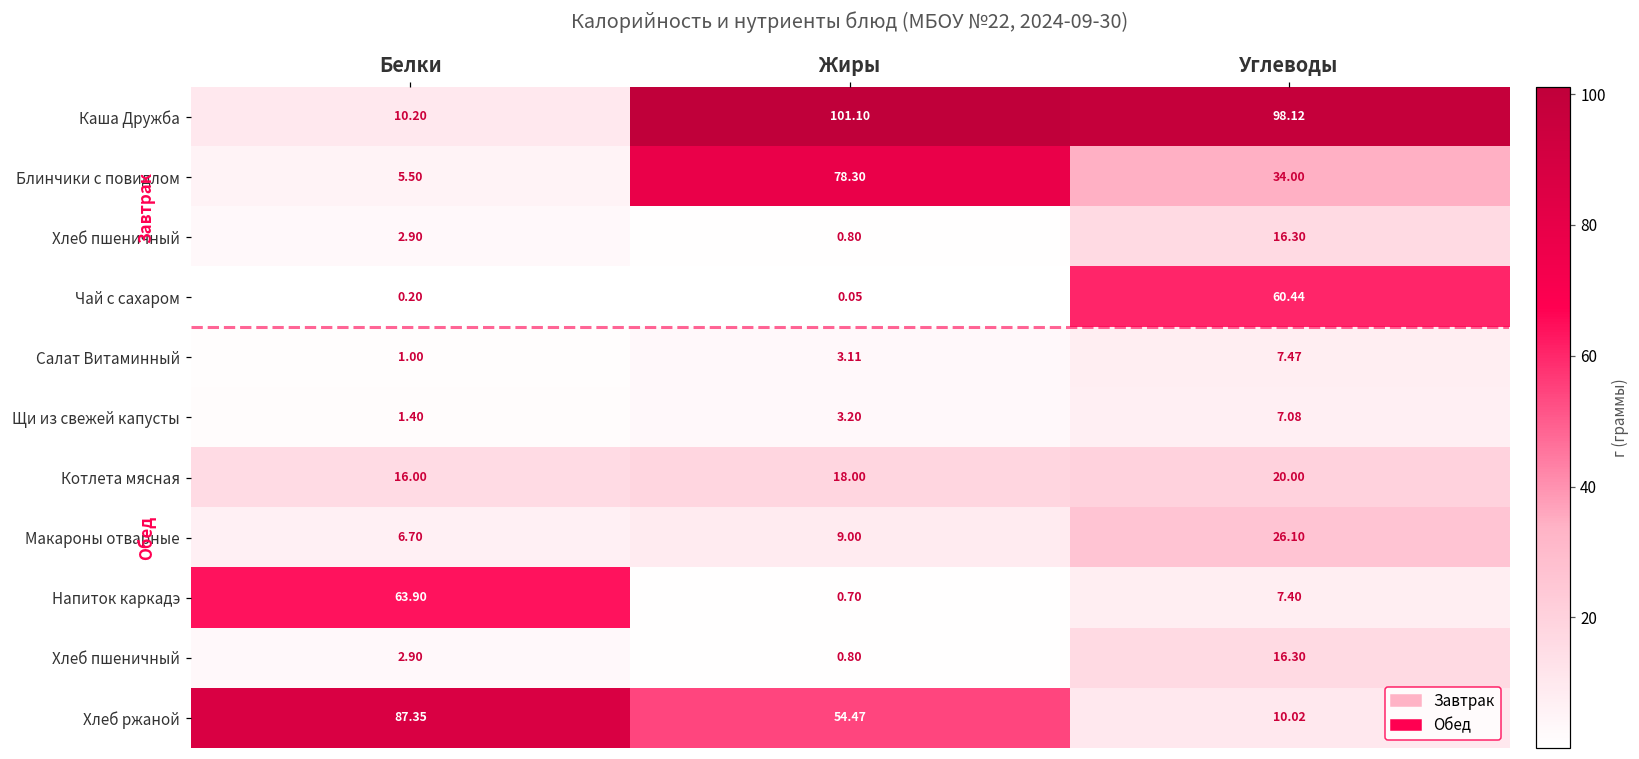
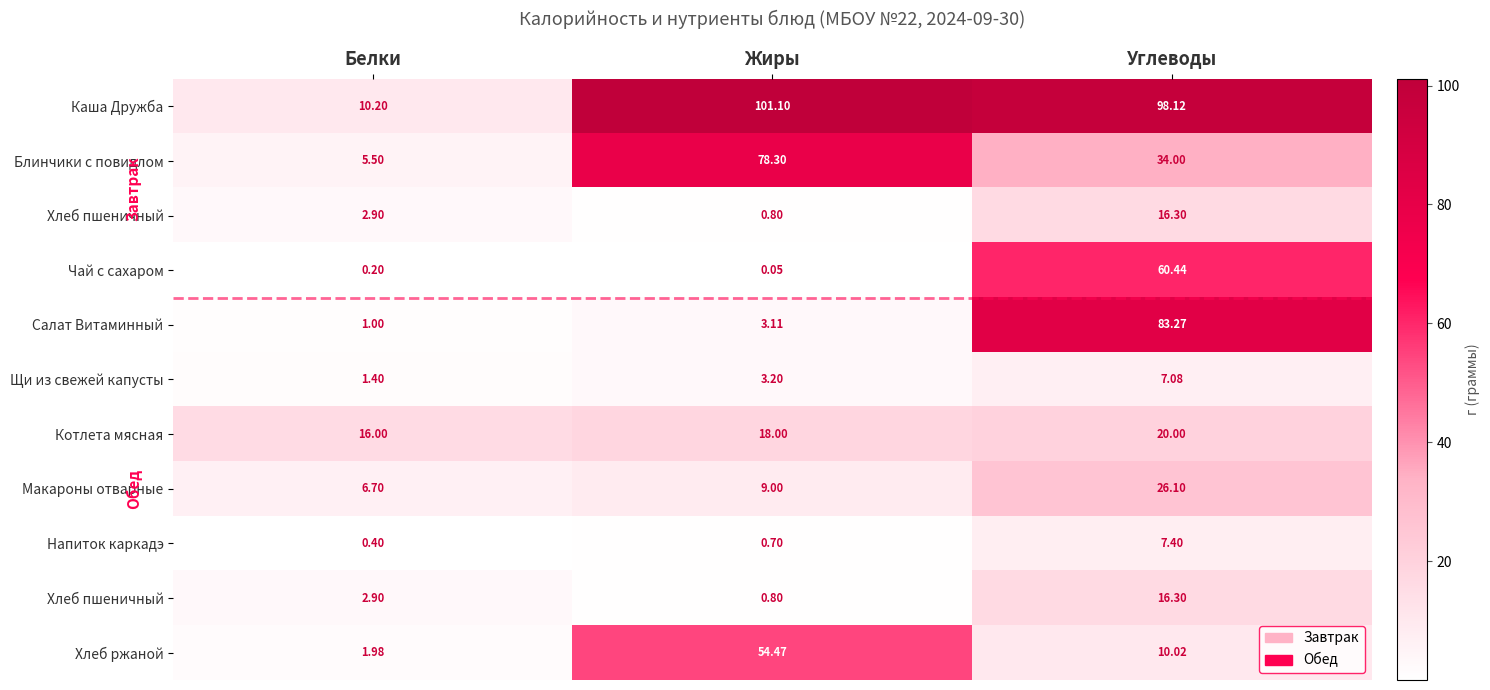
  {
    "Каша Дружба": {
      "Белки": 10.20,
      "Жиры": 101.10,
      "Углеводы": 98.12
    },
    "Блинчики с повидлом": {
      "Белки": 5.50,
      "Жиры": 78.30,
      "Углеводы": 34.00
    },
    "Чай с сахаром": {
      "Белки": 0.20,
      "Жиры": 0.05,
      "Углеводы": 60.44
    },
    "Салат Витаминный": {
      "Белки": 1.00,
      "Жиры": 3.11,
-     "Углеводы": 7.47
+     "Углеводы": 83.27
    },
    "Щи из свежей капусты": {
      "Белки": 1.40,
      "Жиры": 3.20,
      "Углеводы": 7.08
    },
    "Котлета мясная": {
      "Белки": 16.00,
      "Жиры": 18.00,
      "Углеводы": 20.00
    },
    "Макароны отварные": {
      "Белки": 6.70,
      "Жиры": 9.00,
      "Углеводы": 26.10
    },
    "Напиток каркадэ": {
-     "Белки": 63.90,
+     "Белки": 0.40,
      "Жиры": 0.70,
      "Углеводы": 7.40
    },
    "Хлеб ржаной": {
-     "Белки": 87.35,
+     "Белки": 1.98,
      "Жиры": 54.47,
      "Углеводы": 10.02
    }
  }
